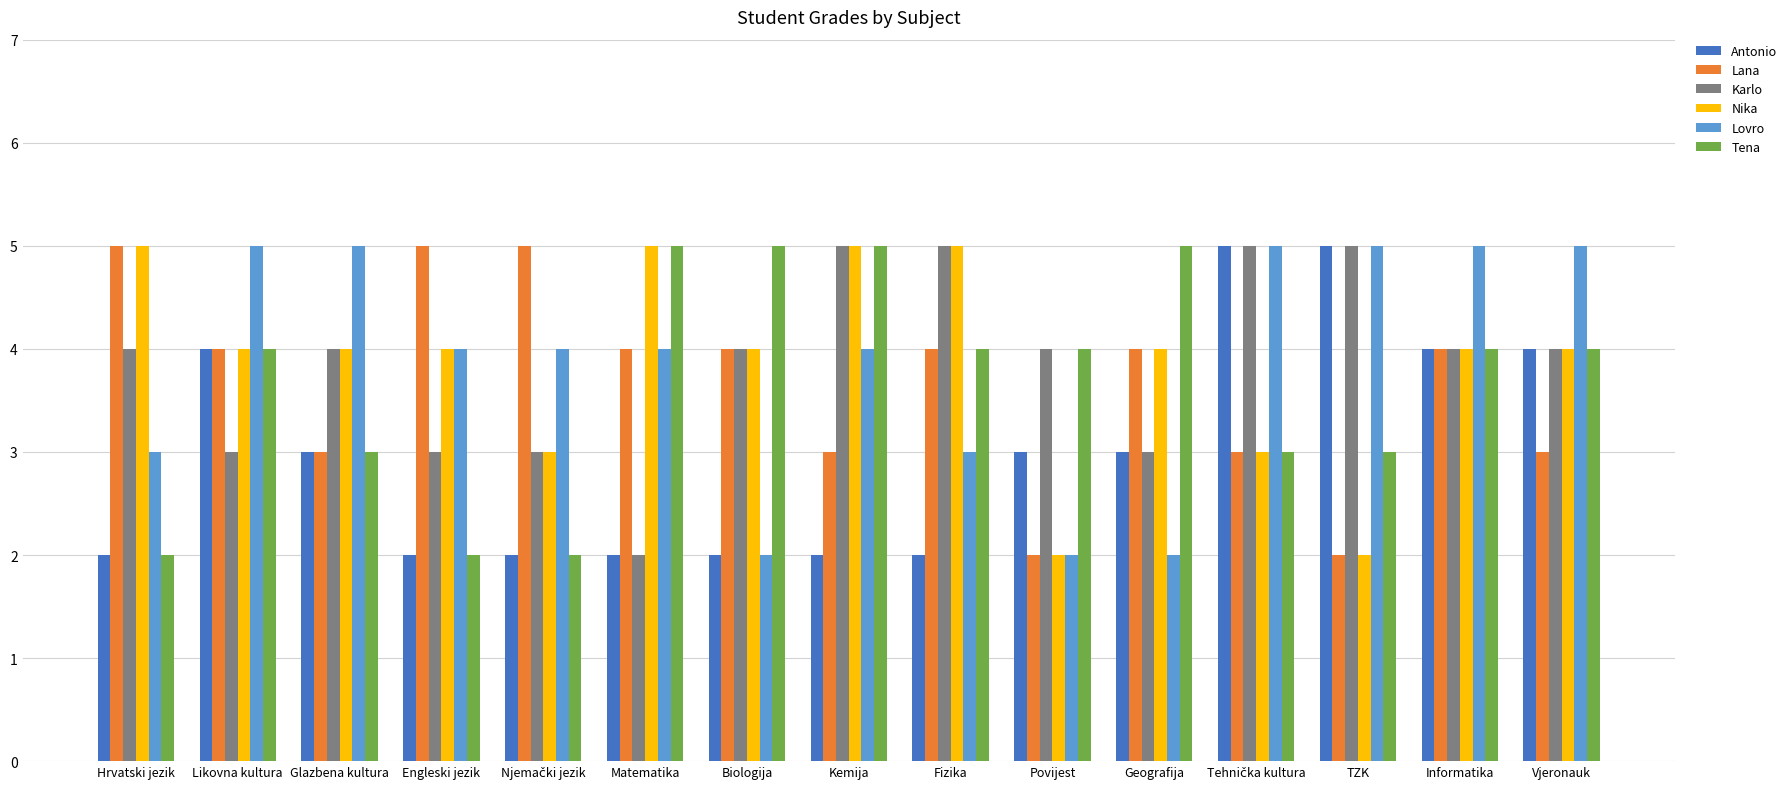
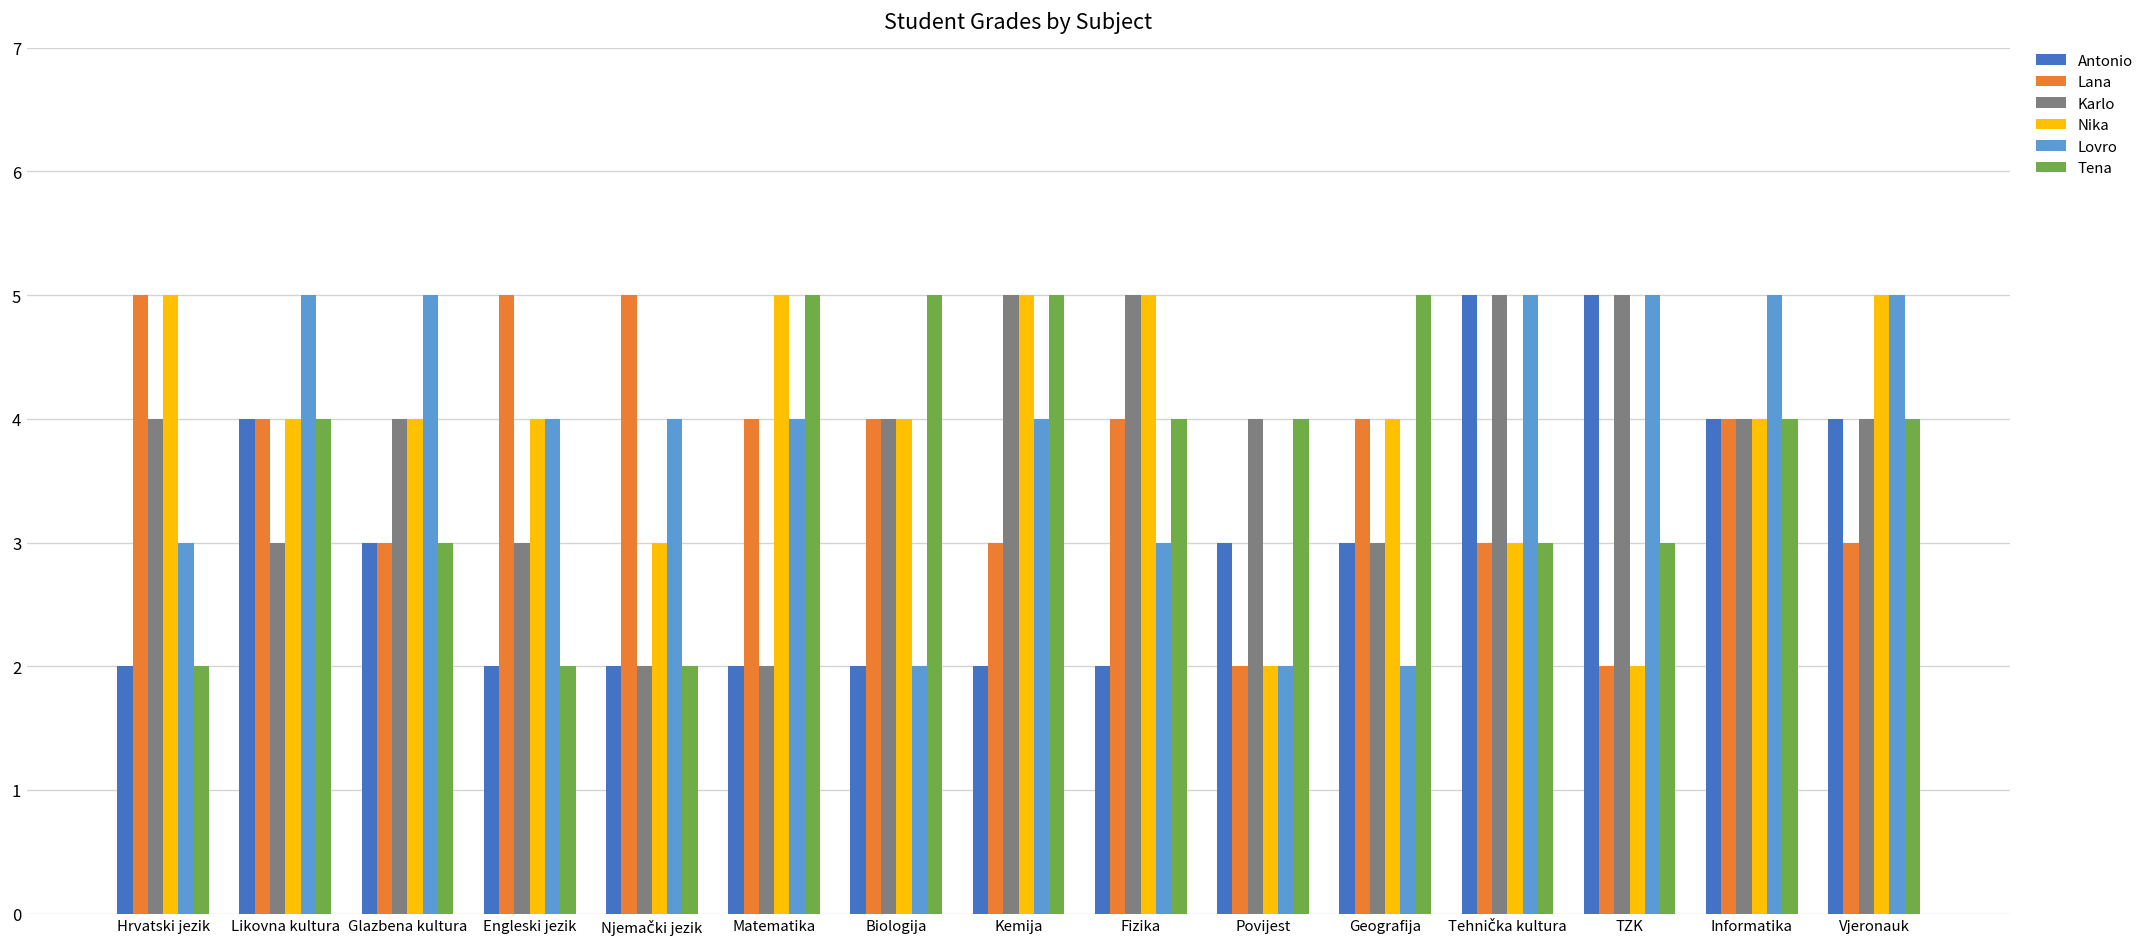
  {
    "Lana": {
      "Hrvatski jezik": 5,
      "Likovna kultura": 4,
      "Glazbena kultura": 3,
      "Engleski jezik": 5,
      "Njemački jezik": 5,
      "Matematika": 4,
      "Biologija": 4,
      "Kemija": 3,
      "Fizika": 4,
      "Povijest": 2,
      "Geografija": 4,
      "Tehnička kultura": 3,
      "TZK": 2,
      "Informatika": 4,
      "Vjeronauk": 3
    },
    "Karlo": {
      "Hrvatski jezik": 4,
      "Likovna kultura": 3,
      "Glazbena kultura": 4,
      "Engleski jezik": 3,
-     "Njemački jezik": 3,
+     "Njemački jezik": 2,
      "Matematika": 2,
      "Biologija": 4,
      "Kemija": 5,
      "Fizika": 5,
      "Povijest": 4,
      "Geografija": 3,
      "Tehnička kultura": 5,
      "TZK": 5,
      "Informatika": 4,
      "Vjeronauk": 4
    },
    "Nika": {
      "Hrvatski jezik": 5,
      "Likovna kultura": 4,
      "Glazbena kultura": 4,
      "Engleski jezik": 4,
      "Njemački jezik": 3,
      "Matematika": 5,
      "Biologija": 4,
      "Kemija": 5,
      "Fizika": 5,
      "Povijest": 2,
      "Geografija": 4,
      "Tehnička kultura": 3,
      "TZK": 2,
      "Informatika": 4,
-     "Vjeronauk": 4
+     "Vjeronauk": 5
    },
    "Tena": {
      "Hrvatski jezik": 2,
      "Likovna kultura": 4,
      "Glazbena kultura": 3,
      "Engleski jezik": 2,
      "Njemački jezik": 2,
      "Matematika": 5,
      "Biologija": 5,
      "Kemija": 5,
      "Fizika": 4,
      "Povijest": 4,
      "Geografija": 5,
      "Tehnička kultura": 3,
      "TZK": 3,
      "Informatika": 4,
      "Vjeronauk": 4
    }
  }
